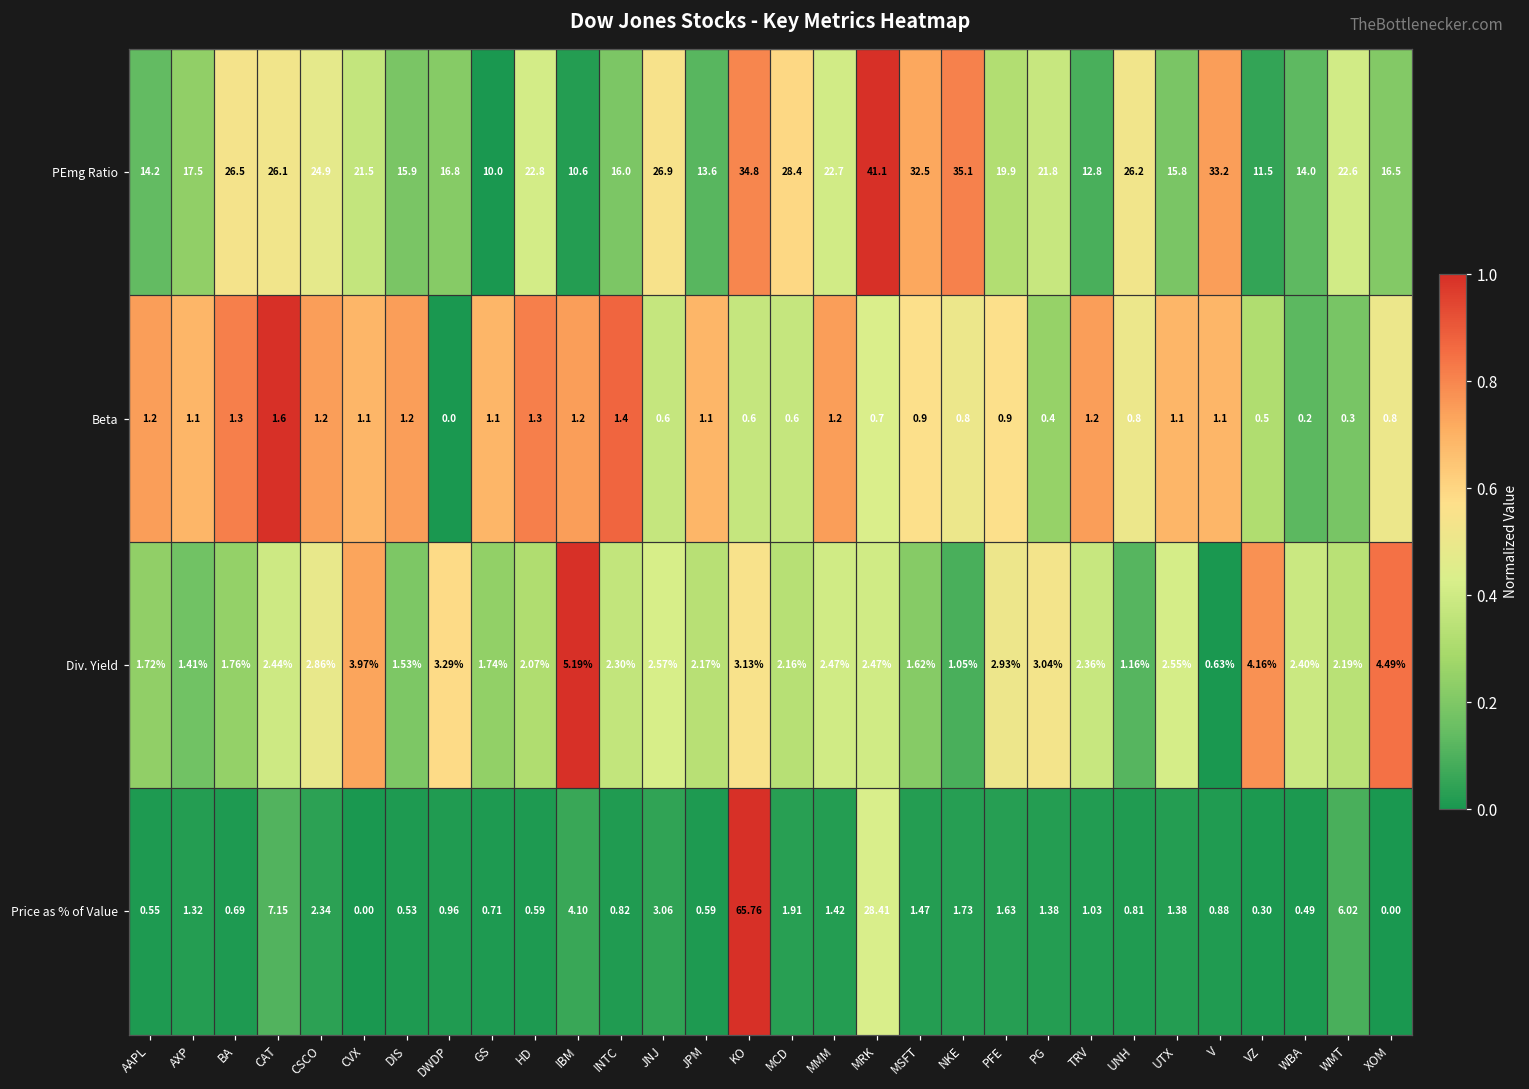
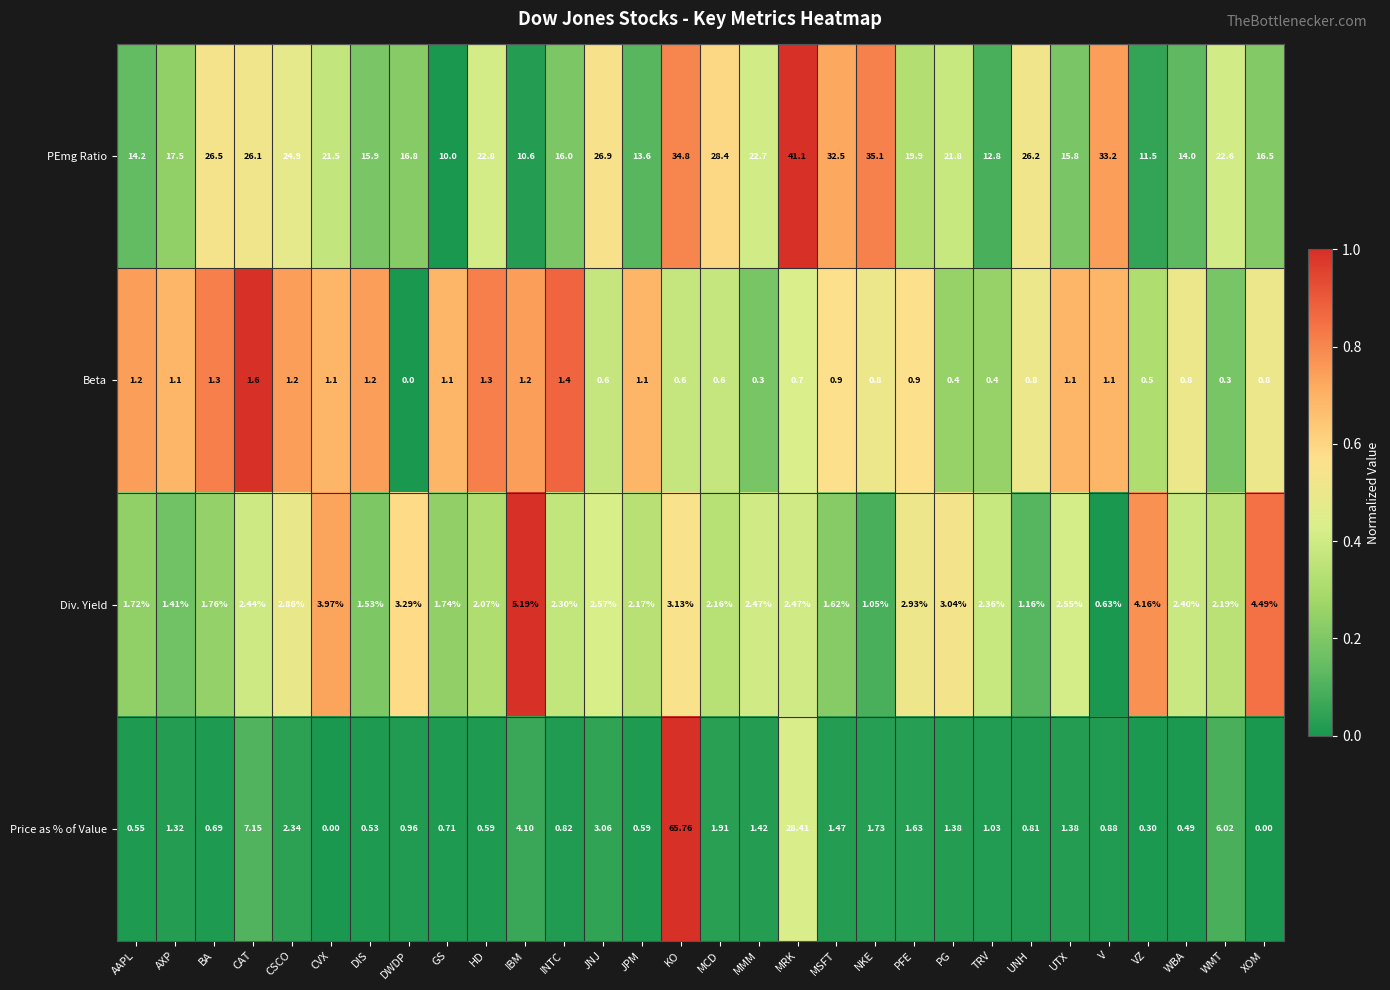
  {
    "PEmg Ratio": {
      "AAPL": "14.2",
      "AXP": "17.5",
      "BA": "26.5",
      "CAT": "26.1",
      "CSCO": "24.9",
      "CVX": "21.5",
      "DIS": "15.9",
      "DWDP": "16.8",
      "GS": "10.0",
      "HD": "22.8",
      "IBM": "10.6",
      "INTC": "16.0",
      "JNJ": "26.9",
      "JPM": "13.6",
      "KO": "34.8",
      "MCD": "28.4",
      "MMM": "22.7",
      "MRK": "41.1",
      "MSFT": "32.5",
      "NKE": "35.1",
      "PFE": "19.9",
      "PG": "21.8",
      "TRV": "12.8",
      "UNH": "26.2",
      "UTX": "15.8",
      "V": "33.2",
      "VZ": "11.5",
      "WBA": "14.0",
      "WMT": "22.6",
      "XOM": "16.5"
    },
    "Beta": {
      "AAPL": "1.2",
      "AXP": "1.1",
      "BA": "1.3",
      "CAT": "1.6",
      "CSCO": "1.2",
      "CVX": "1.1",
      "DIS": "1.2",
      "DWDP": "0.0",
      "GS": "1.1",
      "HD": "1.3",
      "IBM": "1.2",
      "INTC": "1.4",
      "JNJ": "0.6",
      "JPM": "1.1",
      "KO": "0.6",
      "MCD": "0.6",
-     "MMM": "1.2",
+     "MMM": "0.3",
      "MRK": "0.7",
      "MSFT": "0.9",
      "NKE": "0.8",
      "PFE": "0.9",
      "PG": "0.4",
-     "TRV": "1.2",
+     "TRV": "0.4",
      "UNH": "0.8",
      "UTX": "1.1",
      "V": "1.1",
      "VZ": "0.5",
-     "WBA": "0.2",
+     "WBA": "0.8",
      "WMT": "0.3",
      "XOM": "0.8"
    },
    "Div. Yield": {
      "AAPL": "1.72%",
      "AXP": "1.41%",
      "BA": "1.76%",
      "CAT": "2.44%",
      "CSCO": "2.86%",
      "CVX": "3.97%",
      "DIS": "1.53%",
      "DWDP": "3.29%",
      "GS": "1.74%",
      "HD": "2.07%",
      "IBM": "5.19%",
      "INTC": "2.30%",
      "JNJ": "2.57%",
      "JPM": "2.17%",
      "KO": "3.13%",
      "MCD": "2.16%",
      "MMM": "2.47%",
      "MRK": "2.47%",
      "MSFT": "1.62%",
      "NKE": "1.05%",
      "PFE": "2.93%",
      "PG": "3.04%",
      "TRV": "2.36%",
      "UNH": "1.16%",
      "UTX": "2.55%",
      "V": "0.63%",
      "VZ": "4.16%",
      "WBA": "2.40%",
      "WMT": "2.19%",
      "XOM": "4.49%"
    },
    "Price as % of Value": {
      "AAPL": "0.55",
      "AXP": "1.32",
      "BA": "0.69",
      "CAT": "7.15",
      "CSCO": "2.34",
      "CVX": "0.00",
      "DIS": "0.53",
      "DWDP": "0.96",
      "GS": "0.71",
      "HD": "0.59",
      "IBM": "4.10",
      "INTC": "0.82",
      "JNJ": "3.06",
      "JPM": "0.59",
      "KO": "65.76",
      "MCD": "1.91",
      "MMM": "1.42",
      "MRK": "28.41",
      "MSFT": "1.47",
      "NKE": "1.73",
      "PFE": "1.63",
      "PG": "1.38",
      "TRV": "1.03",
      "UNH": "0.81",
      "UTX": "1.38",
      "V": "0.88",
      "VZ": "0.30",
      "WBA": "0.49",
      "WMT": "6.02",
      "XOM": "0.00"
    }
  }
